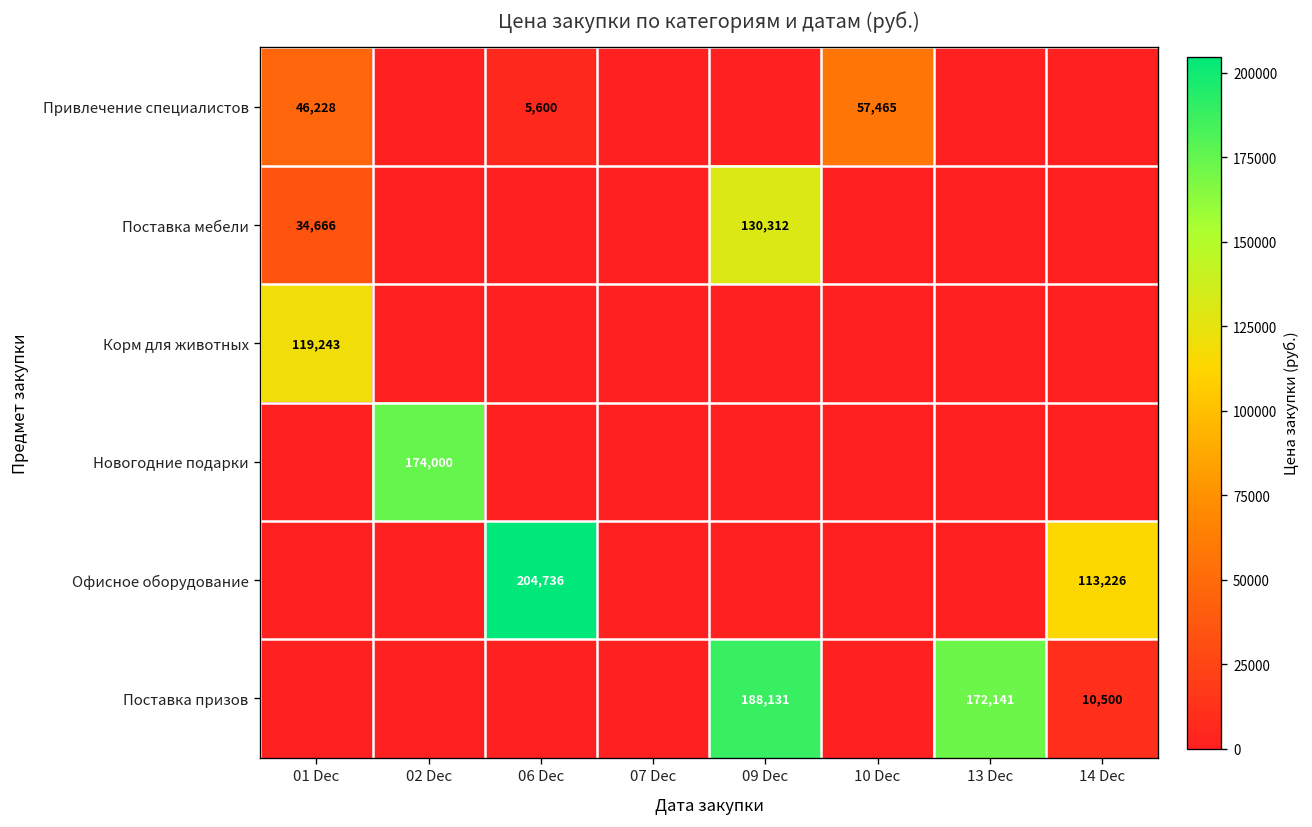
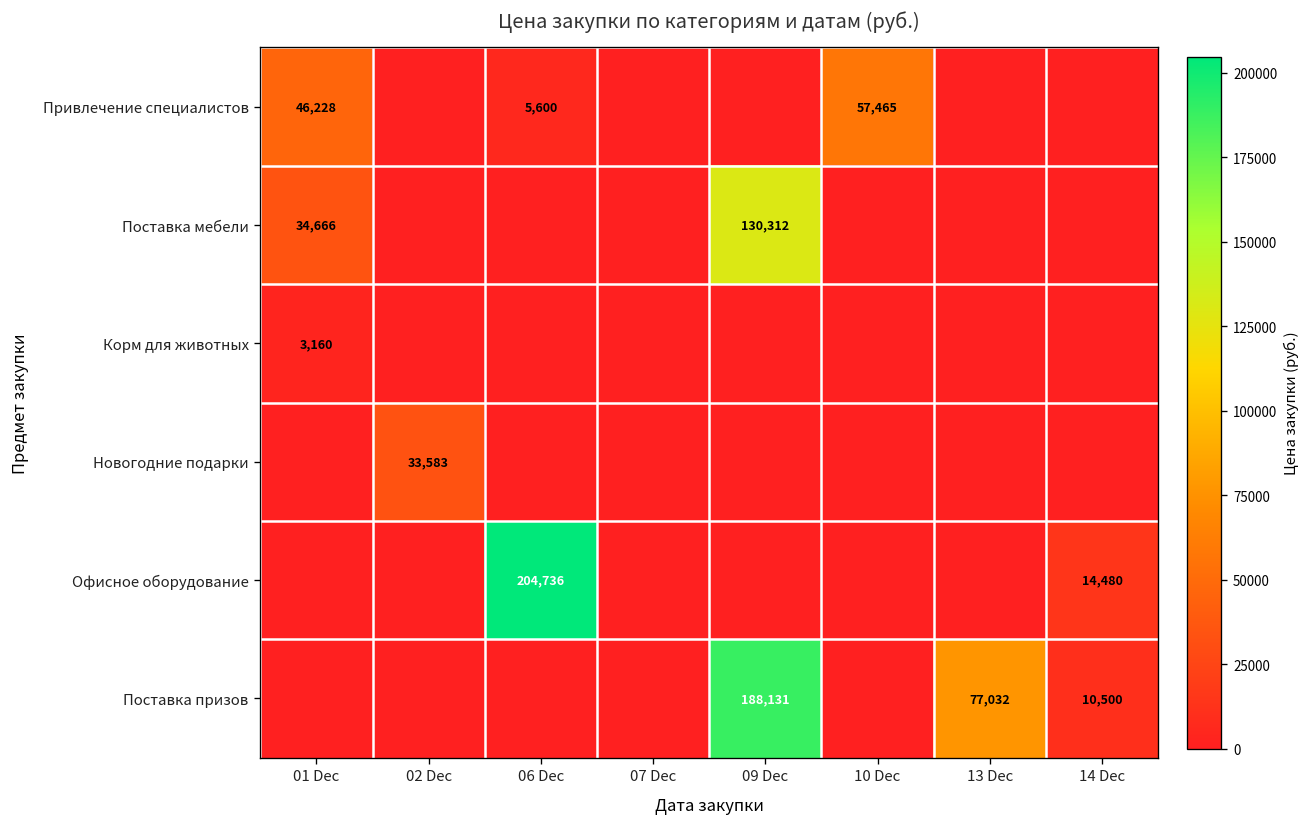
  {
    "Привлечение специалистов": {
      "01 Dec": "46,228",
      "06 Dec": "5,600",
      "10 Dec": "57,465"
    },
    "Поставка мебели": {
      "01 Dec": "34,666",
      "09 Dec": "130,312"
    },
    "Корм для животных": {
-     "01 Dec": "119,243"
+     "01 Dec": "3,160"
    },
    "Новогодние подарки": {
-     "02 Dec": "174,000"
+     "02 Dec": "33,583"
    },
    "Офисное оборудование": {
      "06 Dec": "204,736",
-     "14 Dec": "113,226"
+     "14 Dec": "14,480"
    },
    "Поставка призов": {
      "09 Dec": "188,131",
-     "13 Dec": "172,141",
+     "13 Dec": "77,032",
      "14 Dec": "10,500"
    }
  }
